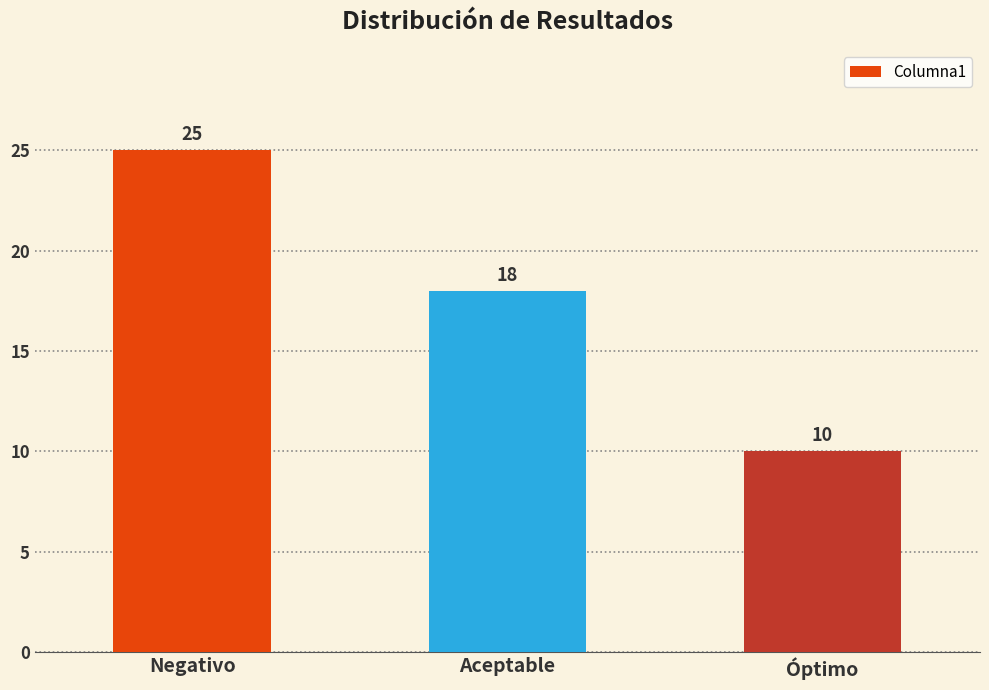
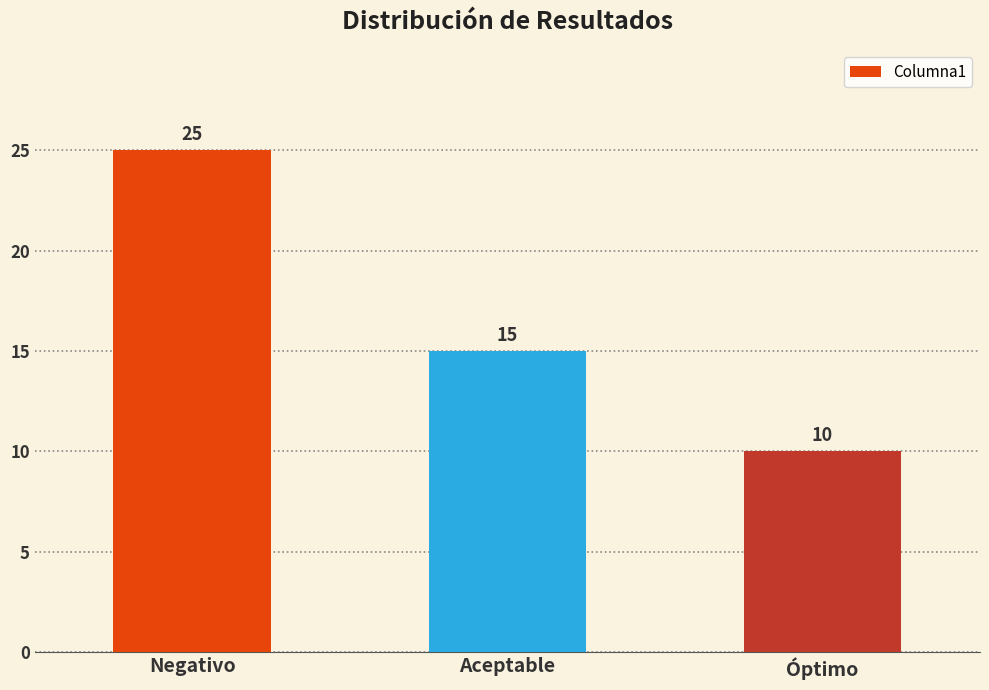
  {
    "Negativo": 25,
-   "Aceptable": 18,
+   "Aceptable": 15,
    "Óptimo": 10
  }
